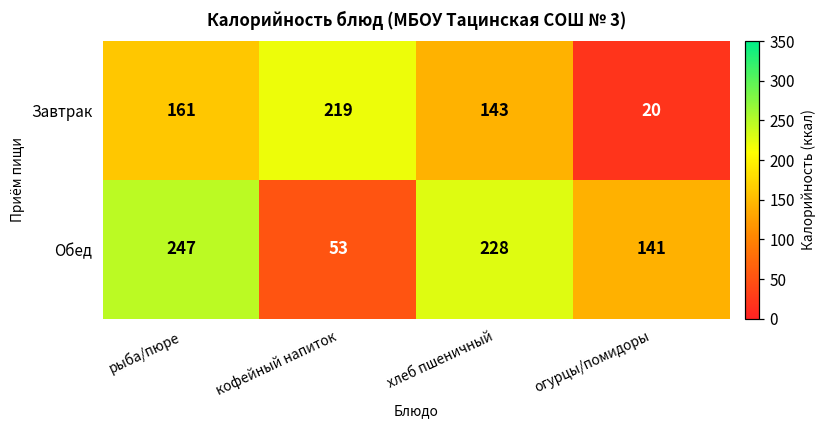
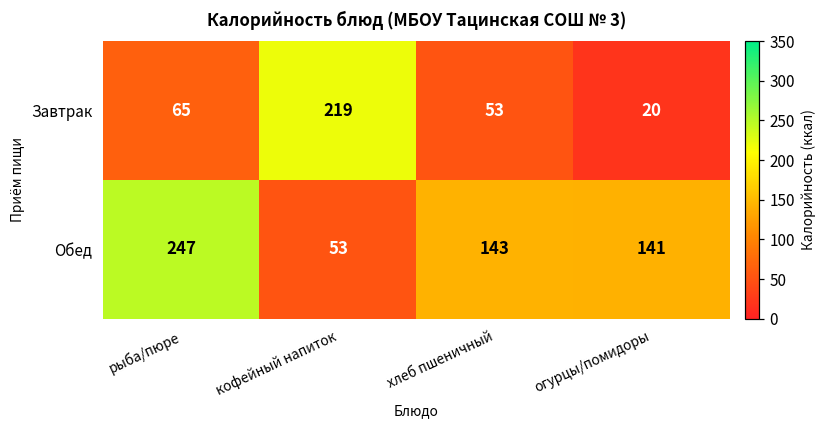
  {
    "Завтрак": {
-     "рыба/пюре": 161,
+     "рыба/пюре": 65,
      "кофейный напиток": 219,
-     "хлеб пшеничный": 143,
+     "хлеб пшеничный": 53,
      "огурцы/помидоры": 20
    },
    "Обед": {
      "рыба/пюре": 247,
      "кофейный напиток": 53,
-     "хлеб пшеничный": 228,
+     "хлеб пшеничный": 143,
      "огурцы/помидоры": 141
    }
  }
